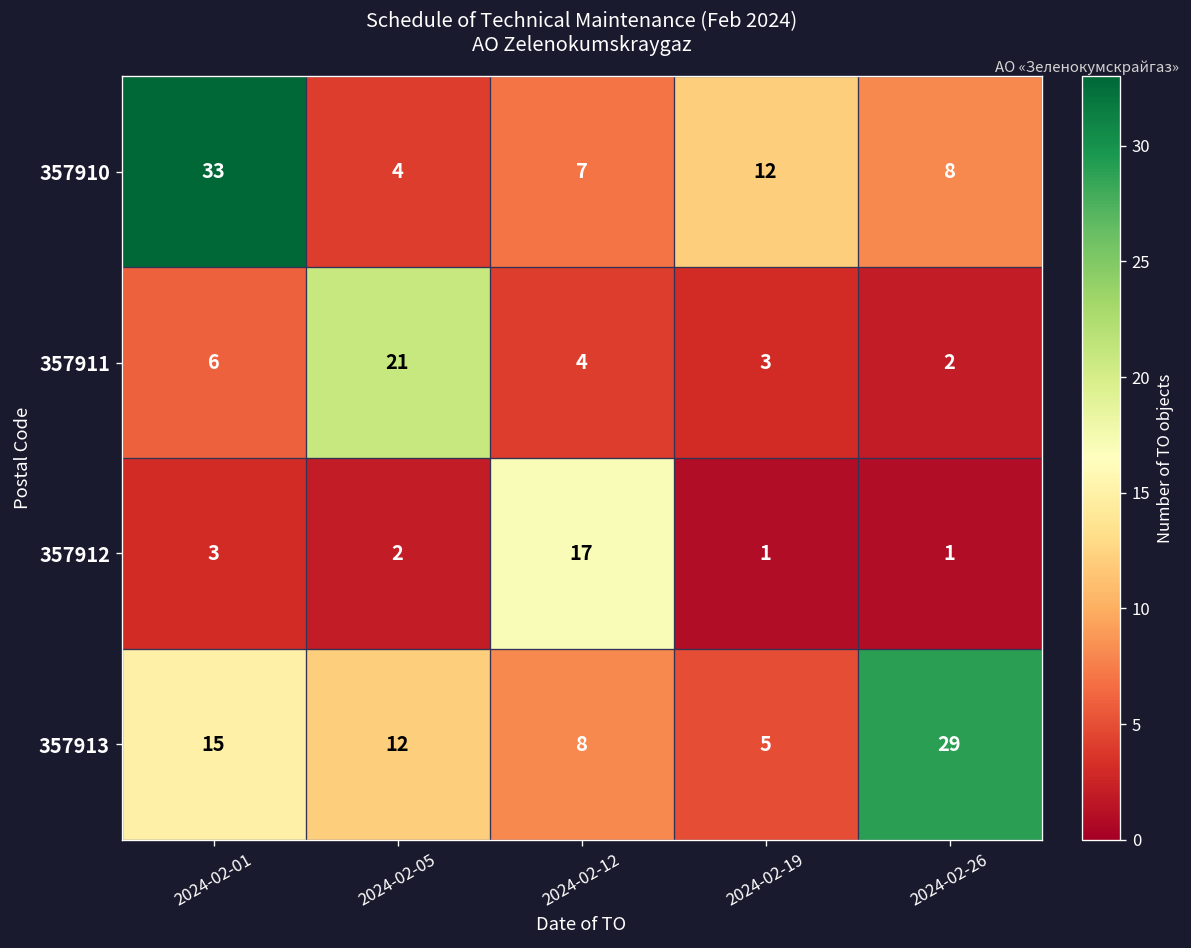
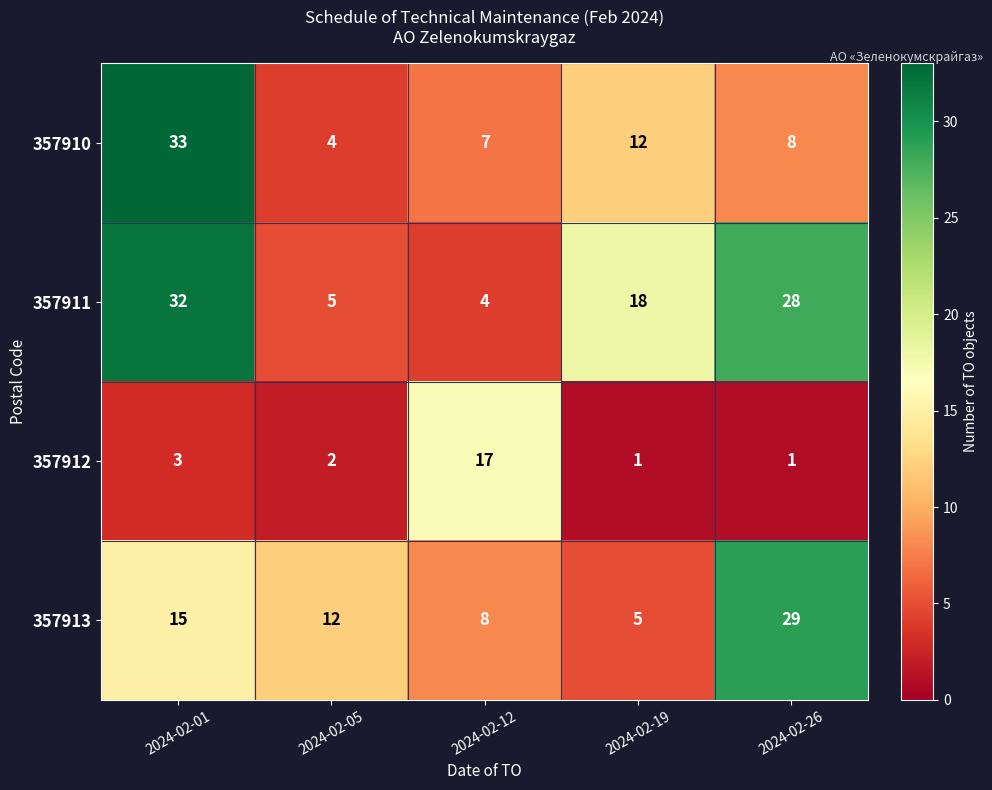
  {
    "357910": {
      "2024-02-01": 33,
      "2024-02-05": 4,
      "2024-02-12": 7,
      "2024-02-19": 12,
      "2024-02-26": 8
    },
    "357911": {
-     "2024-02-01": 6,
-     "2024-02-05": 21,
+     "2024-02-01": 32,
+     "2024-02-05": 5,
      "2024-02-12": 4,
-     "2024-02-19": 3,
-     "2024-02-26": 2
+     "2024-02-19": 18,
+     "2024-02-26": 28
    },
    "357912": {
      "2024-02-01": 3,
      "2024-02-05": 2,
      "2024-02-12": 17,
      "2024-02-19": 1,
      "2024-02-26": 1
    },
    "357913": {
      "2024-02-01": 15,
      "2024-02-05": 12,
      "2024-02-12": 8,
      "2024-02-19": 5,
      "2024-02-26": 29
    }
  }
